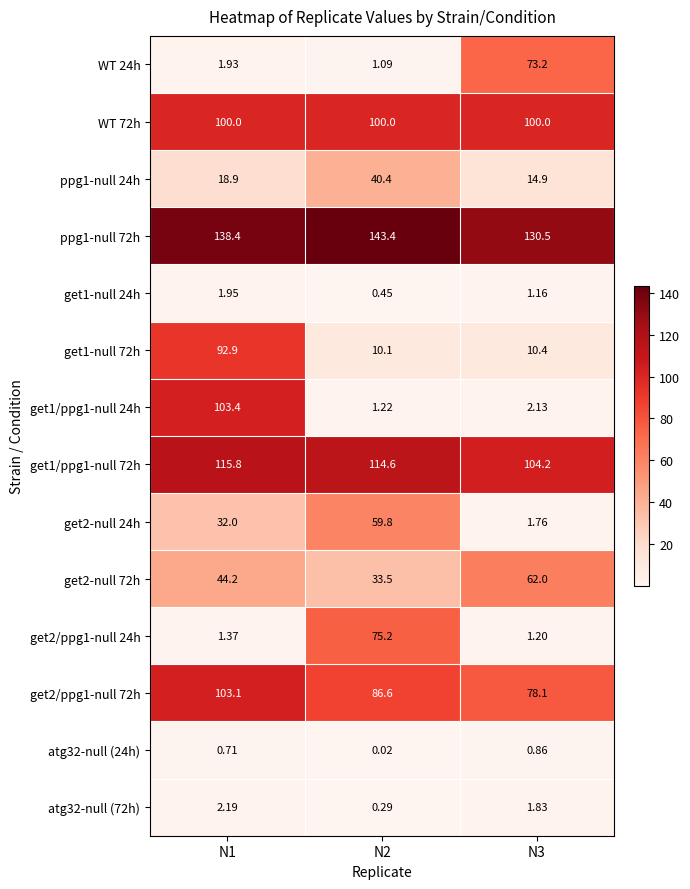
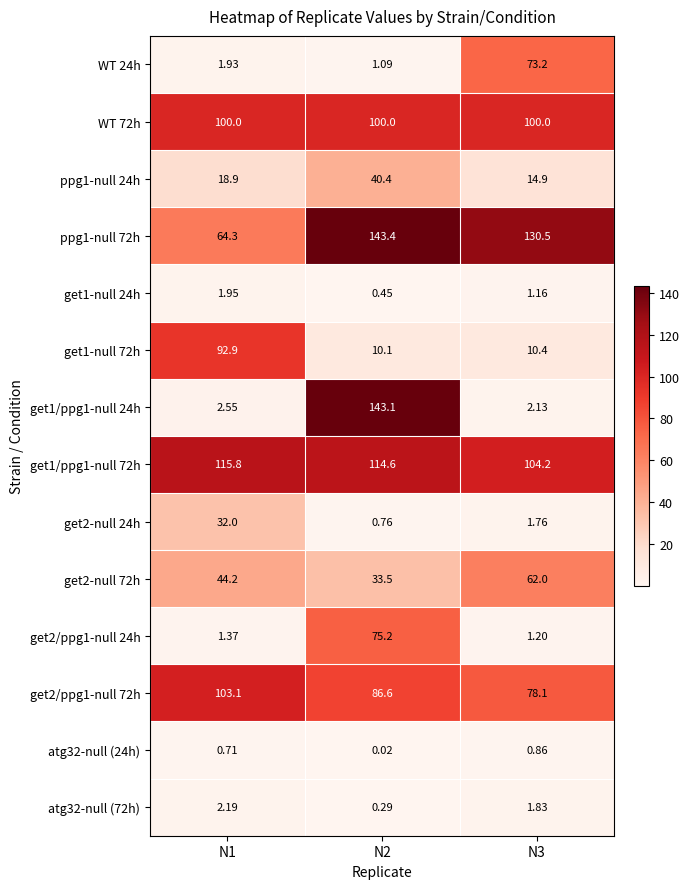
  {
    "WT 24h": {
      "N1": 1.93,
      "N2": 1.09,
      "N3": 73.2
    },
    "WT 72h": {
      "N1": 100.0,
      "N2": 100.0,
      "N3": 100.0
    },
    "ppg1-null 24h": {
      "N1": 18.9,
      "N2": 40.4,
      "N3": 14.9
    },
    "ppg1-null 72h": {
-     "N1": 138.4,
+     "N1": 64.3,
      "N2": 143.4,
      "N3": 130.5
    },
    "get1-null 24h": {
      "N1": 1.95,
      "N2": 0.45,
      "N3": 1.16
    },
    "get1-null 72h": {
      "N1": 92.9,
      "N2": 10.1,
      "N3": 10.4
    },
    "get1/ppg1-null 24h": {
-     "N1": 103.4,
-     "N2": 1.22,
+     "N1": 2.55,
+     "N2": 143.1,
      "N3": 2.13
    },
    "get1/ppg1-null 72h": {
      "N1": 115.8,
      "N2": 114.6,
      "N3": 104.2
    },
    "get2-null 24h": {
      "N1": 32.0,
-     "N2": 59.8,
+     "N2": 0.76,
      "N3": 1.76
    },
    "get2-null 72h": {
      "N1": 44.2,
      "N2": 33.5,
      "N3": 62.0
    },
    "get2/ppg1-null 24h": {
      "N1": 1.37,
      "N2": 75.2,
      "N3": 1.20
    },
    "get2/ppg1-null 72h": {
      "N1": 103.1,
      "N2": 86.6,
      "N3": 78.1
    },
    "atg32-null (24h)": {
      "N1": 0.71,
      "N2": 0.02,
      "N3": 0.86
    },
    "atg32-null (72h)": {
      "N1": 2.19,
      "N2": 0.29,
      "N3": 1.83
    }
  }
